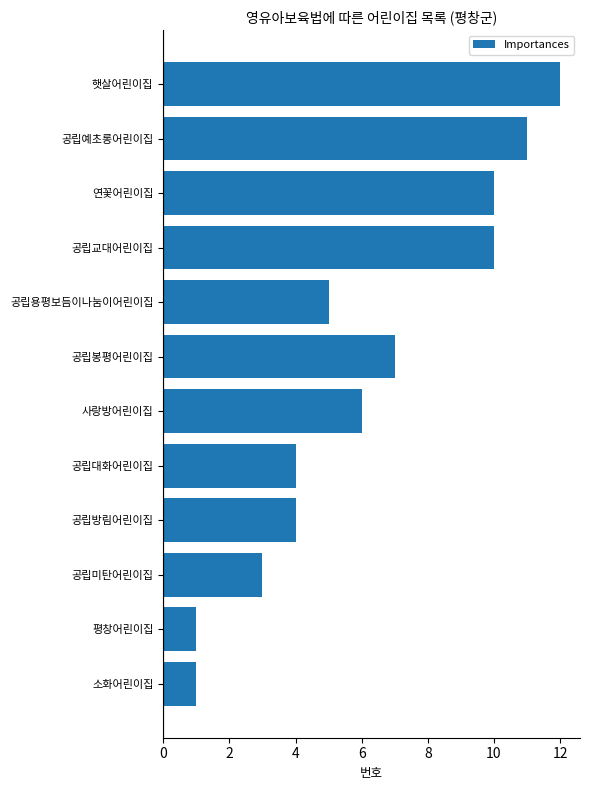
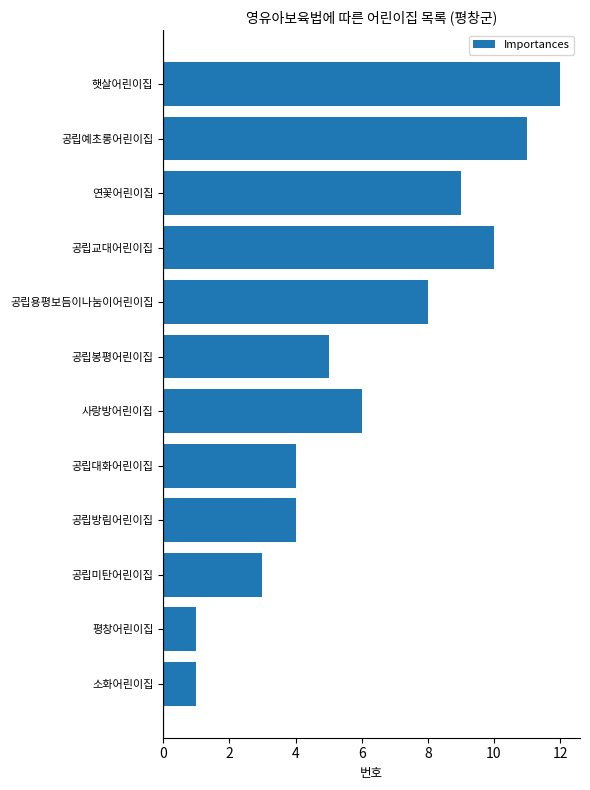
  {
    "햇살어린이집": 12,
    "공립예초롱어린이집": 11,
-   "연꽃어린이집": 10,
+   "연꽃어린이집": 9,
    "공립교대어린이집": 10,
-   "공립용평보듬이나눔이어린이집": 5,
-   "공립봉평어린이집": 7,
+   "공립용평보듬이나눔이어린이집": 8,
+   "공립봉평어린이집": 5,
    "사랑방어린이집": 6,
    "공립대화어린이집": 4,
    "공립방림어린이집": 4,
    "공립미탄어린이집": 3,
    "평창어린이집": 1,
    "소화어린이집": 1
  }
